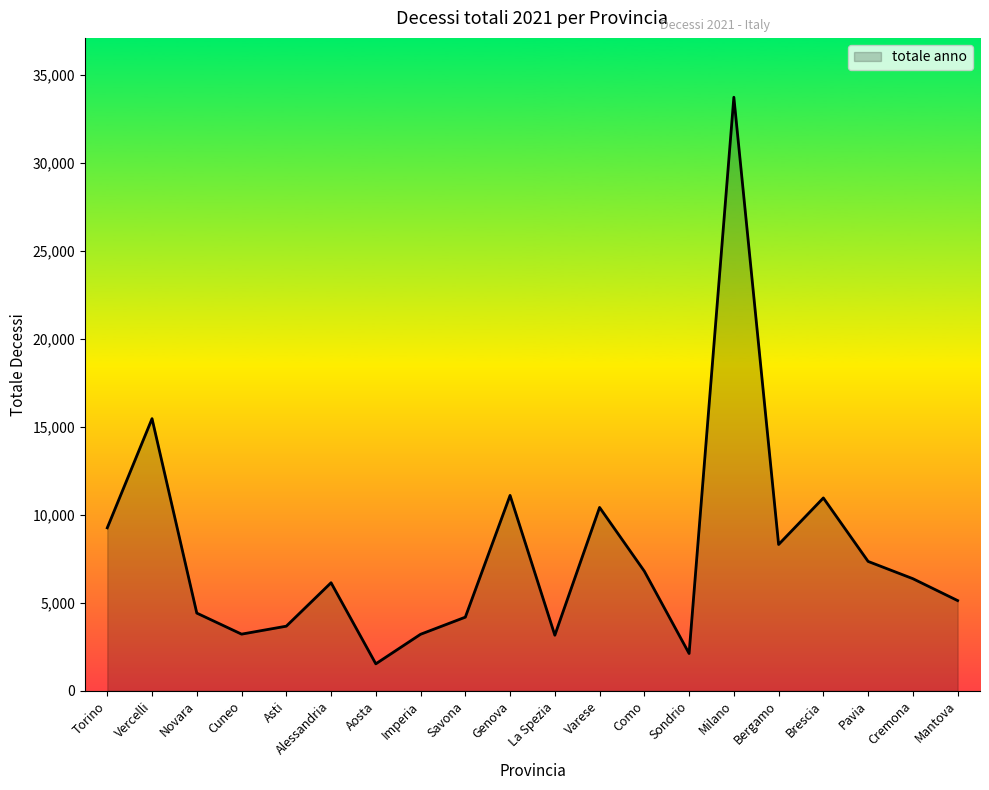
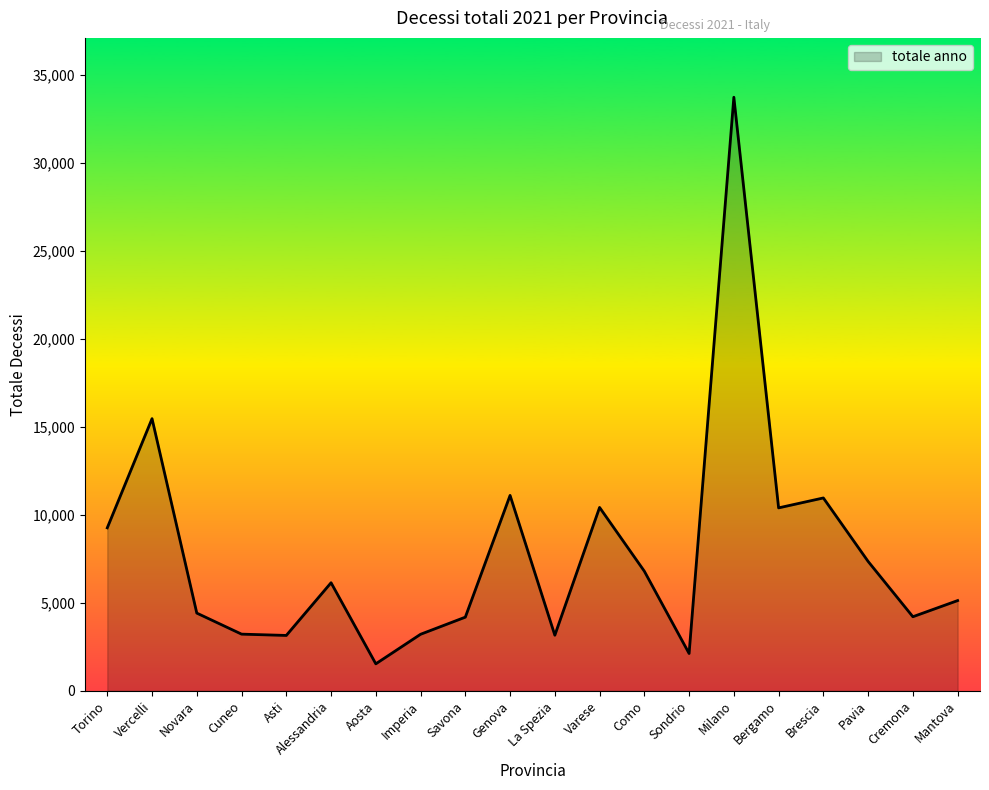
  {
    "Torino": "9,300",
    "Vercelli": "15,500",
    "Novara": "4,400",
    "Cuneo": "3,200",
-   "Asti": "3,700",
+   "Asti": "3,100",
    "Alessandria": "6,100",
    "Aosta": "1,500",
    "Imperia": "3,200",
    "Savona": "4,200",
    "Genova": "11,100",
    "La Spezia": "3,200",
    "Varese": "10,400",
    "Como": "6,800",
    "Sondrio": "2,100",
    "Milano": "33,700",
-   "Bergamo": "8,300",
+   "Bergamo": "10,400",
    "Brescia": "11,000",
    "Pavia": "7,400",
-   "Cremona": "6,400",
+   "Cremona": "4,200",
    "Mantova": "5,100"
  }
